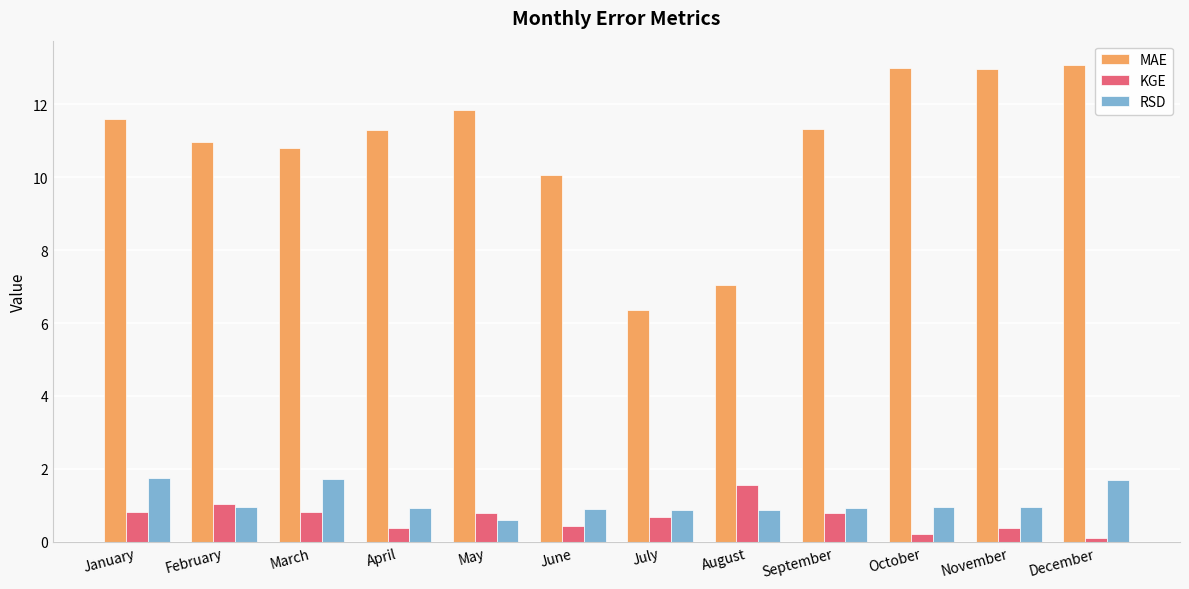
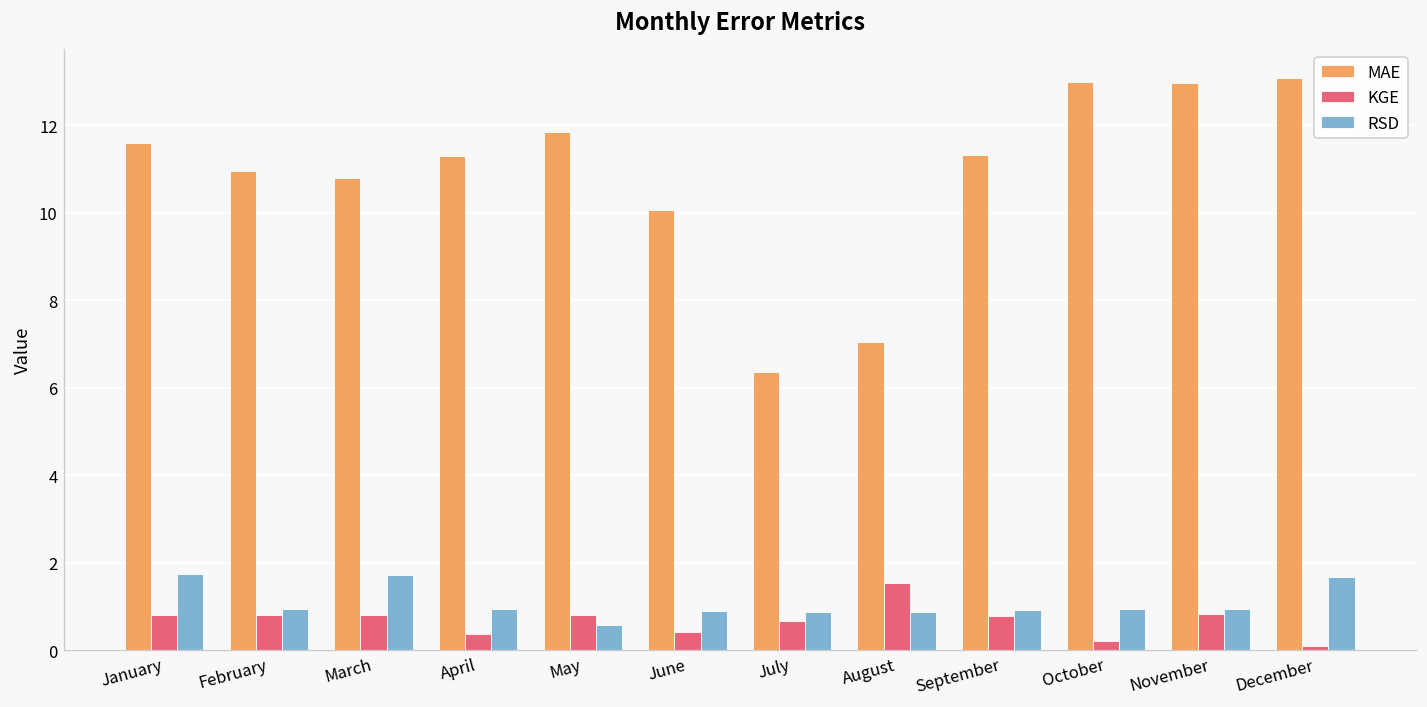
  {
    "MAE": {
      "January": 11.6,
      "February": 11.0,
      "March": 10.8,
      "April": 11.3,
      "May": 11.8,
      "June": 10.1,
      "July": 6.4,
      "August": 7.0,
      "September": 11.3,
      "October": 13.0,
      "November": 13.0,
      "December": 13.1
    },
    "KGE": {
      "January": 0.8,
-     "February": 1.0,
+     "February": 0.8,
      "March": 0.8,
      "April": 0.4,
      "May": 0.8,
      "June": 0.4,
      "July": 0.7,
      "August": 1.6,
      "September": 0.8,
      "October": 0.2,
-     "November": 0.4,
+     "November": 0.8,
      "December": 0.1
    },
    "RSD": {
      "January": 1.7,
      "February": 1.0,
      "March": 1.7,
      "April": 0.9,
      "May": 0.6,
      "June": 0.9,
      "July": 0.9,
      "August": 0.9,
      "September": 0.9,
      "October": 1.0,
      "November": 1.0,
      "December": 1.7
    }
  }
